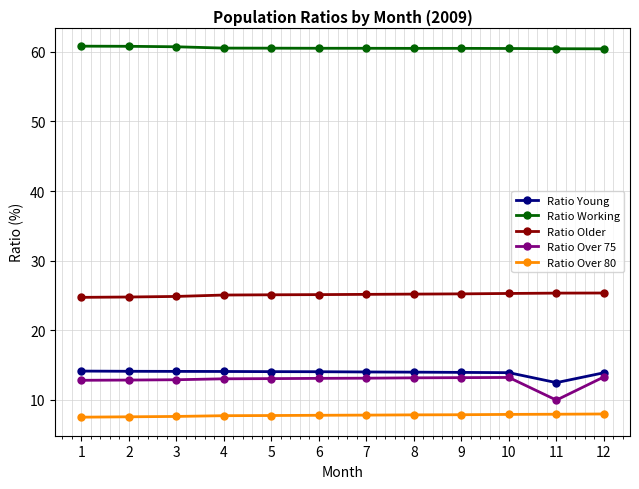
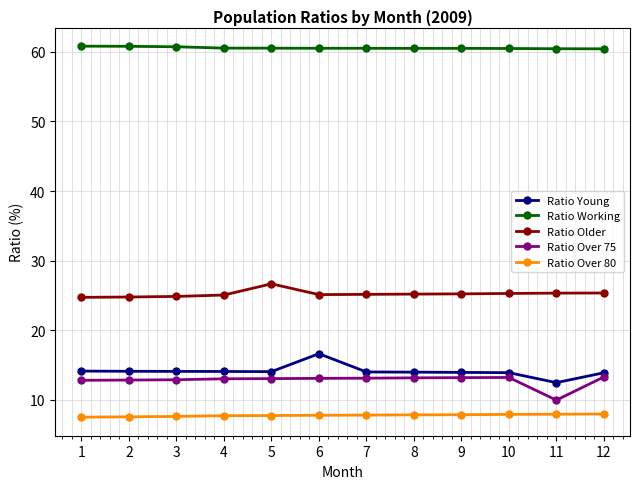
  {
    "Ratio Young": {
      "1": 14,
      "2": 14,
      "3": 14,
      "4": 14,
      "5": 14,
-     "6": 14,
+     "6": 17,
      "7": 14,
      "8": 14,
      "9": 14,
      "10": 14,
      "11": 12,
      "12": 14
    },
    "Ratio Working": {
      "1": 61,
      "2": 61,
      "3": 61,
      "4": 61,
      "5": 61,
      "6": 61,
      "7": 61,
      "8": 61,
      "9": 61,
      "10": 60,
      "11": 60,
      "12": 60
    },
    "Ratio Older": {
      "1": 25,
      "2": 25,
      "3": 25,
      "4": 25,
-     "5": 25,
+     "5": 27,
      "6": 25,
      "7": 25,
      "8": 25,
      "9": 25,
      "10": 25,
      "11": 25,
      "12": 25
    },
    "Ratio Over 75": {
      "1": 13,
      "2": 13,
      "3": 13,
      "4": 13,
      "5": 13,
      "6": 13,
      "7": 13,
      "8": 13,
      "9": 13,
      "10": 13,
      "11": 10,
      "12": 13
    },
    "Ratio Over 80": {
      "1": 7,
      "2": 8,
      "3": 8,
      "4": 8,
      "5": 8,
      "6": 8,
      "7": 8,
      "8": 8,
      "9": 8,
      "10": 8,
      "11": 8,
      "12": 8
    }
  }
